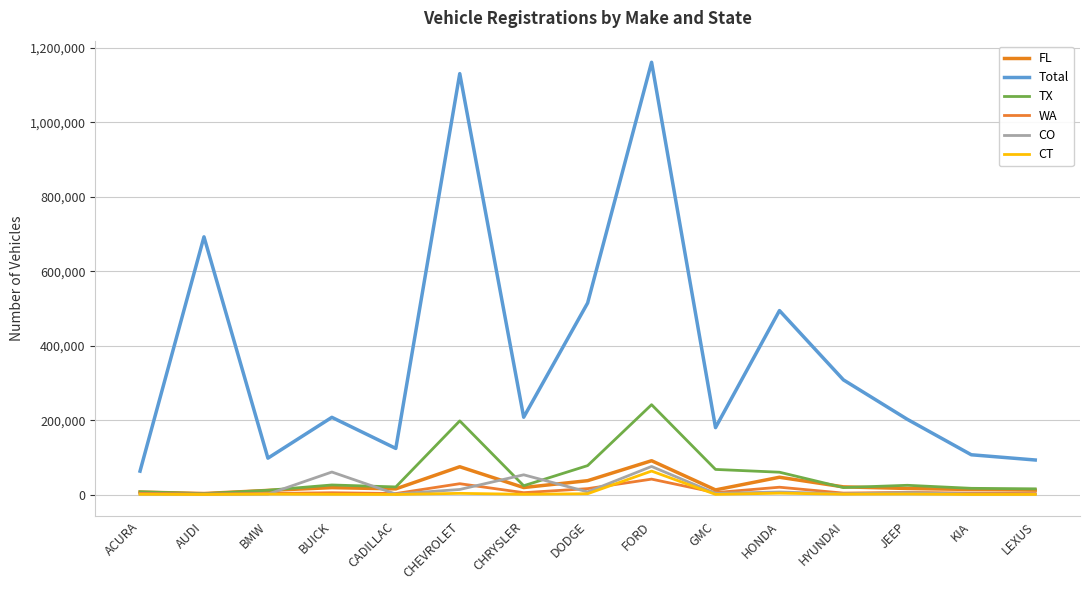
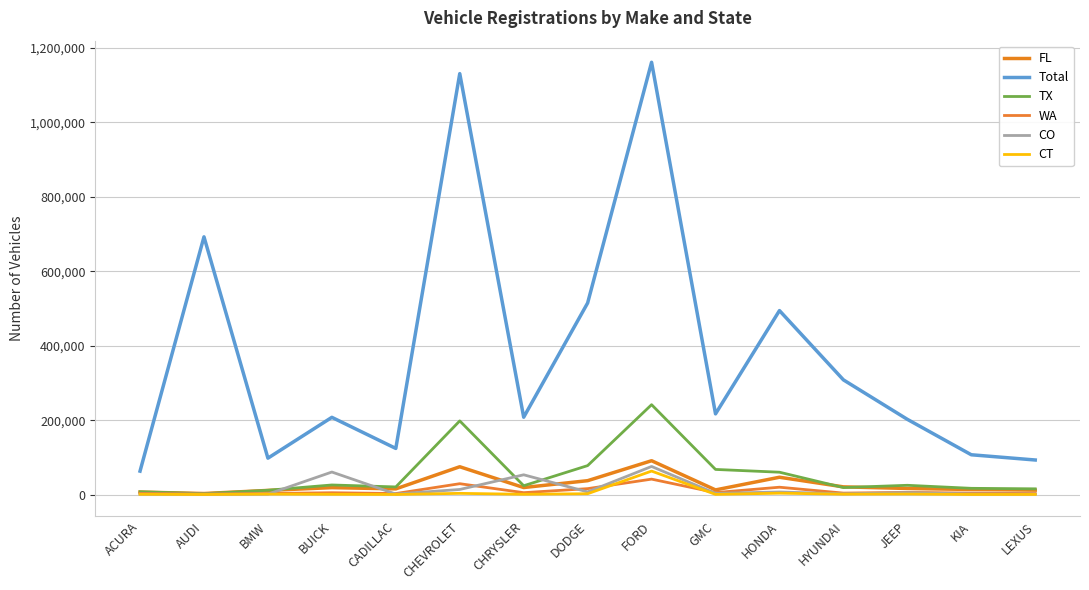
  {
    "Total": {
      "ACURA": "60,000",
      "AUDI": "690,000",
      "BMW": "100,000",
      "BUICK": "210,000",
      "CADILLAC": "120,000",
      "CHEVROLET": "1,130,000",
      "CHRYSLER": "210,000",
      "DODGE": "510,000",
      "FORD": "1,160,000",
-     "GMC": "180,000",
+     "GMC": "220,000",
      "HONDA": "490,000",
      "HYUNDAI": "310,000",
      "JEEP": "200,000",
      "KIA": "110,000",
      "LEXUS": "90,000"
    },
    "TX": {
      "BUICK": "30,000",
      "CHEVROLET": "200,000",
      "DODGE": "80,000",
      "FORD": "240,000",
      "GMC": "70,000",
      "HONDA": "60,000",
      "JEEP": "30,000"
    },
    "CO": {
      "BUICK": "60,000",
      "CHEVROLET": "10,000",
      "CHRYSLER": "50,000",
      "FORD": "80,000"
    },
    "CT": {
      "CHEVROLET": "0",
      "FORD": "60,000"
    }
  }
